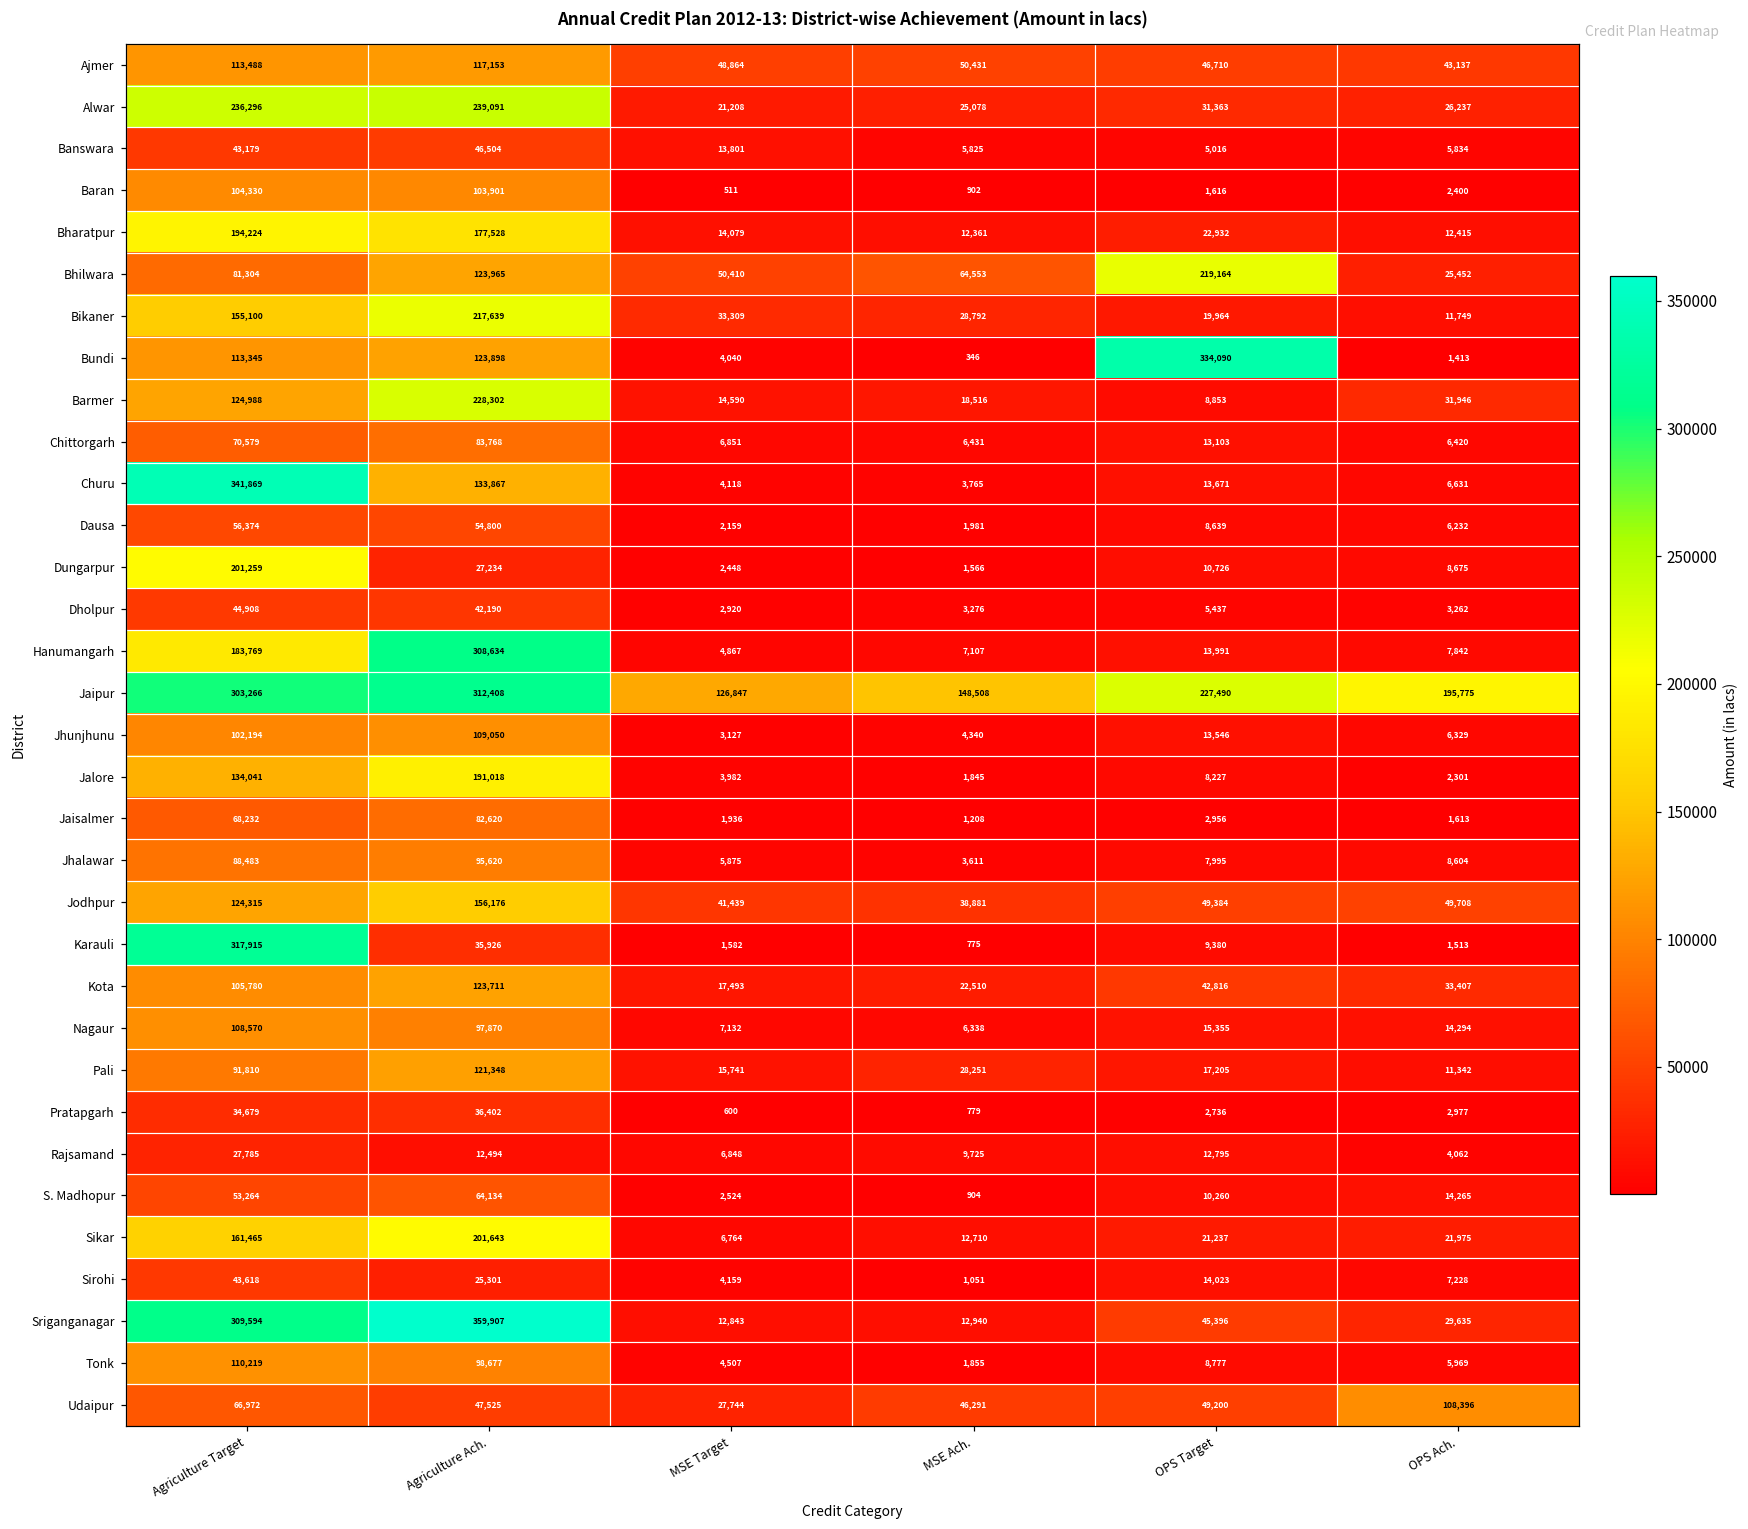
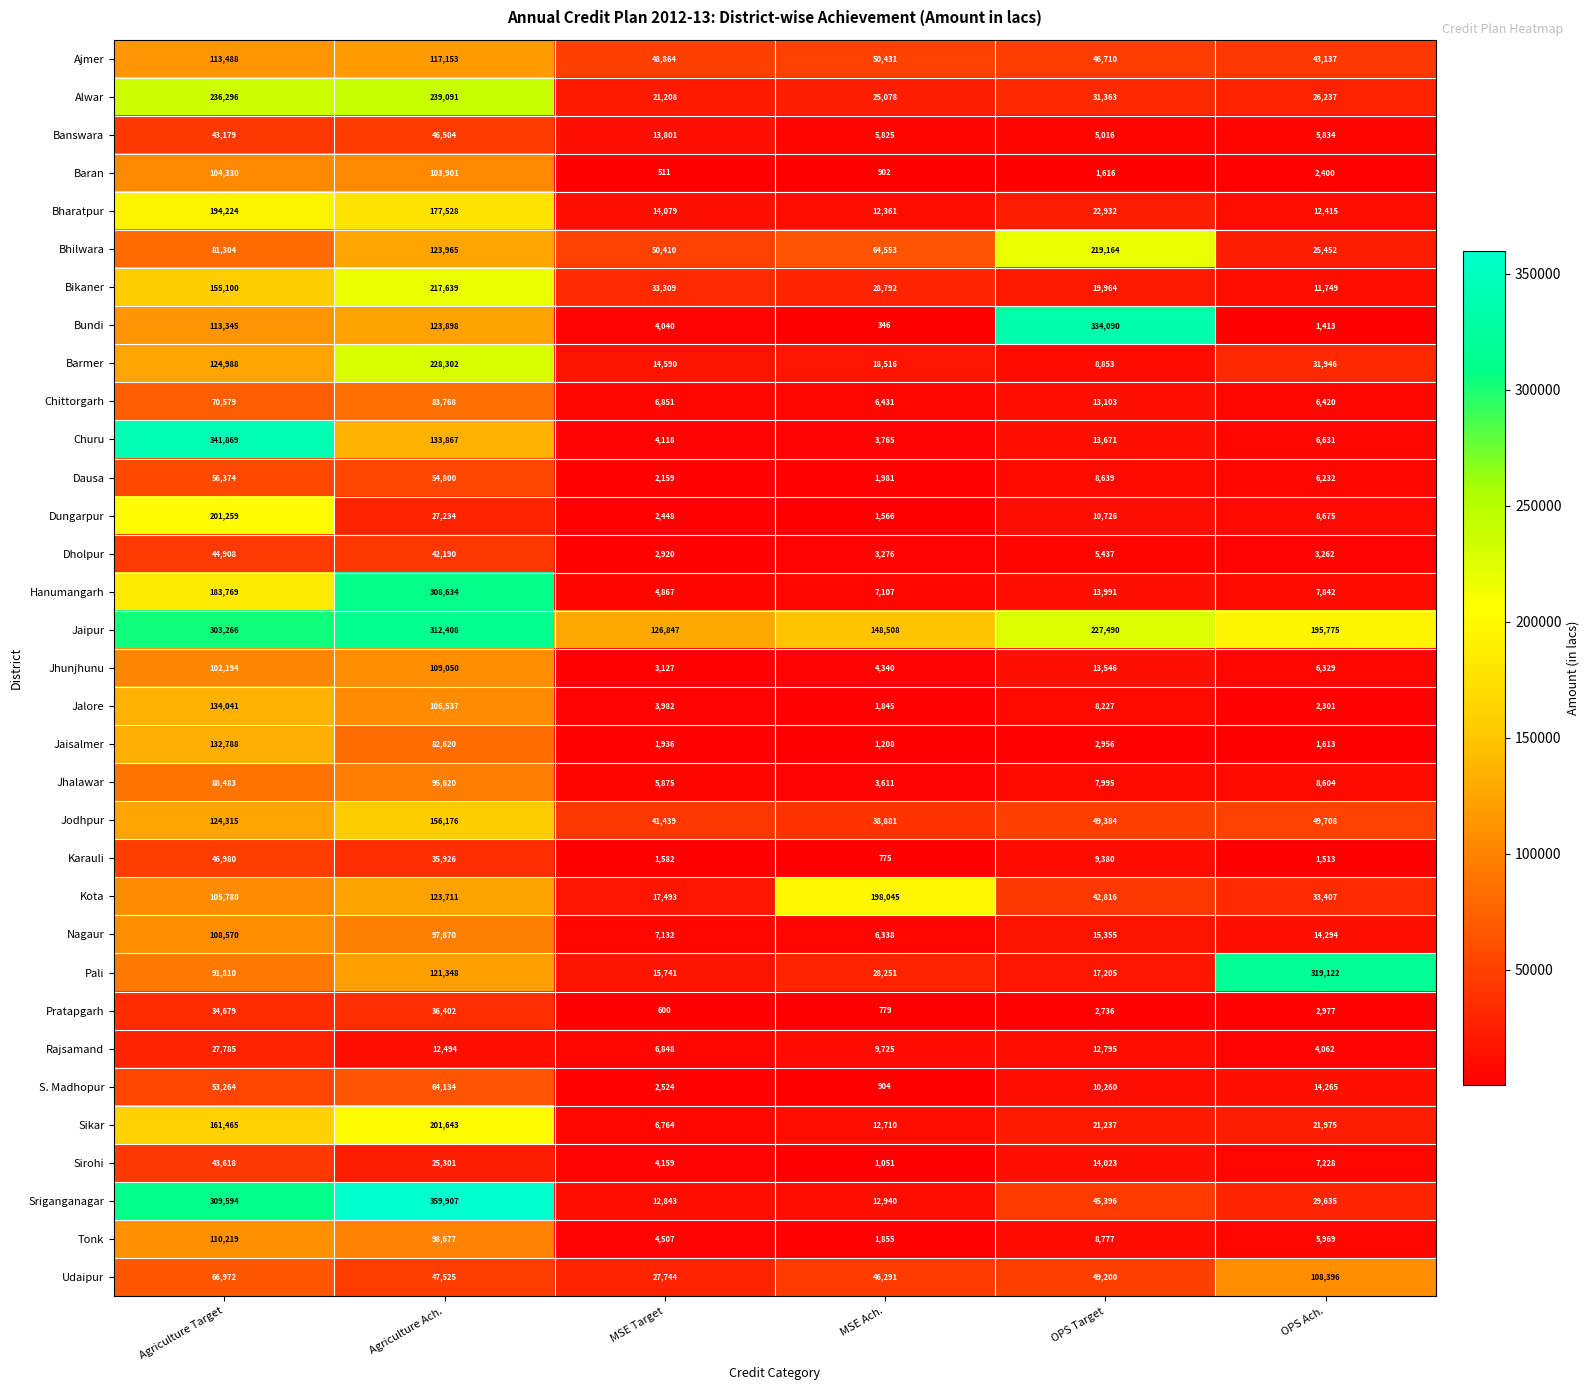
  {
    "Ajmer": {
      "Agriculture Target": "113,488",
      "Agriculture Ach.": "117,153",
      "MSE Target": "48,864",
      "MSE Ach.": "50,431",
      "OPS Target": "46,710",
      "OPS Ach.": "43,137"
    },
    "Alwar": {
      "Agriculture Target": "236,296",
      "Agriculture Ach.": "239,091",
      "MSE Target": "21,208",
      "MSE Ach.": "25,078",
      "OPS Target": "31,363",
      "OPS Ach.": "26,237"
    },
    "Banswara": {
      "Agriculture Target": "43,179",
      "Agriculture Ach.": "46,504",
      "MSE Target": "13,801",
      "MSE Ach.": "5,825",
      "OPS Target": "5,016",
      "OPS Ach.": "5,834"
    },
    "Baran": {
      "Agriculture Target": "104,330",
      "Agriculture Ach.": "103,901",
      "MSE Target": "511",
      "MSE Ach.": "902",
      "OPS Target": "1,616",
      "OPS Ach.": "2,400"
    },
    "Bharatpur": {
      "Agriculture Target": "194,224",
      "Agriculture Ach.": "177,528",
      "MSE Target": "14,079",
      "MSE Ach.": "12,361",
      "OPS Target": "22,932",
      "OPS Ach.": "12,415"
    },
    "Bhilwara": {
      "Agriculture Target": "81,304",
      "Agriculture Ach.": "123,965",
      "MSE Target": "50,410",
      "MSE Ach.": "64,553",
      "OPS Target": "219,164",
      "OPS Ach.": "25,452"
    },
    "Bikaner": {
      "Agriculture Target": "155,100",
      "Agriculture Ach.": "217,639",
      "MSE Target": "33,309",
      "MSE Ach.": "28,792",
      "OPS Target": "19,964",
      "OPS Ach.": "11,749"
    },
    "Bundi": {
      "Agriculture Target": "113,345",
      "Agriculture Ach.": "123,898",
      "MSE Target": "4,040",
      "MSE Ach.": "346",
      "OPS Target": "334,090",
      "OPS Ach.": "1,413"
    },
    "Barmer": {
      "Agriculture Target": "124,988",
      "Agriculture Ach.": "228,302",
      "MSE Target": "14,590",
      "MSE Ach.": "18,516",
      "OPS Target": "8,853",
      "OPS Ach.": "31,946"
    },
    "Chittorgarh": {
      "Agriculture Target": "70,579",
      "Agriculture Ach.": "83,768",
      "MSE Target": "6,851",
      "MSE Ach.": "6,431",
      "OPS Target": "13,103",
      "OPS Ach.": "6,420"
    },
    "Churu": {
      "Agriculture Target": "341,869",
      "Agriculture Ach.": "133,867",
      "MSE Target": "4,118",
      "MSE Ach.": "3,765",
      "OPS Target": "13,671",
      "OPS Ach.": "6,631"
    },
    "Dausa": {
      "Agriculture Target": "56,374",
      "Agriculture Ach.": "54,800",
      "MSE Target": "2,159",
      "MSE Ach.": "1,981",
      "OPS Target": "8,639",
      "OPS Ach.": "6,232"
    },
    "Dungarpur": {
      "Agriculture Target": "201,259",
      "Agriculture Ach.": "27,234",
      "MSE Target": "2,448",
      "MSE Ach.": "1,566",
      "OPS Target": "10,726",
      "OPS Ach.": "8,675"
    },
    "Dholpur": {
      "Agriculture Target": "44,908",
      "Agriculture Ach.": "42,190",
      "MSE Target": "2,920",
      "MSE Ach.": "3,276",
      "OPS Target": "5,437",
      "OPS Ach.": "3,262"
    },
    "Hanumangarh": {
      "Agriculture Target": "183,769",
      "Agriculture Ach.": "308,634",
      "MSE Target": "4,867",
      "MSE Ach.": "7,107",
      "OPS Target": "13,991",
      "OPS Ach.": "7,842"
    },
    "Jaipur": {
      "Agriculture Target": "303,266",
      "Agriculture Ach.": "312,408",
      "MSE Target": "126,847",
      "MSE Ach.": "148,508",
      "OPS Target": "227,490",
      "OPS Ach.": "195,775"
    },
    "Jhunjhunu": {
      "Agriculture Target": "102,194",
      "Agriculture Ach.": "109,050",
      "MSE Target": "3,127",
      "MSE Ach.": "4,340",
      "OPS Target": "13,546",
      "OPS Ach.": "6,329"
    },
    "Jalore": {
      "Agriculture Target": "134,041",
-     "Agriculture Ach.": "191,018",
+     "Agriculture Ach.": "106,537",
      "MSE Target": "3,982",
      "MSE Ach.": "1,845",
      "OPS Target": "8,227",
      "OPS Ach.": "2,301"
    },
    "Jaisalmer": {
-     "Agriculture Target": "68,232",
+     "Agriculture Target": "132,788",
      "Agriculture Ach.": "82,620",
      "MSE Target": "1,936",
      "MSE Ach.": "1,208",
      "OPS Target": "2,956",
      "OPS Ach.": "1,613"
    },
    "Jhalawar": {
      "Agriculture Target": "88,483",
      "Agriculture Ach.": "95,620",
      "MSE Target": "5,875",
      "MSE Ach.": "3,611",
      "OPS Target": "7,995",
      "OPS Ach.": "8,604"
    },
    "Jodhpur": {
      "Agriculture Target": "124,315",
      "Agriculture Ach.": "156,176",
      "MSE Target": "41,439",
      "MSE Ach.": "38,881",
      "OPS Target": "49,384",
      "OPS Ach.": "49,708"
    },
    "Karauli": {
-     "Agriculture Target": "317,915",
+     "Agriculture Target": "46,980",
      "Agriculture Ach.": "35,926",
      "MSE Target": "1,582",
      "MSE Ach.": "775",
      "OPS Target": "9,380",
      "OPS Ach.": "1,513"
    },
    "Kota": {
      "Agriculture Target": "105,780",
      "Agriculture Ach.": "123,711",
      "MSE Target": "17,493",
-     "MSE Ach.": "22,510",
+     "MSE Ach.": "198,045",
      "OPS Target": "42,816",
      "OPS Ach.": "33,407"
    },
    "Nagaur": {
      "Agriculture Target": "108,570",
      "Agriculture Ach.": "97,870",
      "MSE Target": "7,132",
      "MSE Ach.": "6,338",
      "OPS Target": "15,355",
      "OPS Ach.": "14,294"
    },
    "Pali": {
      "Agriculture Target": "91,810",
      "Agriculture Ach.": "121,348",
      "MSE Target": "15,741",
      "MSE Ach.": "28,251",
      "OPS Target": "17,205",
-     "OPS Ach.": "11,342"
+     "OPS Ach.": "319,122"
    },
    "Pratapgarh": {
      "Agriculture Target": "34,679",
      "Agriculture Ach.": "36,402",
      "MSE Target": "600",
      "MSE Ach.": "779",
      "OPS Target": "2,736",
      "OPS Ach.": "2,977"
    },
    "Rajsamand": {
      "Agriculture Target": "27,785",
      "Agriculture Ach.": "12,494",
      "MSE Target": "6,848",
      "MSE Ach.": "9,725",
      "OPS Target": "12,795",
      "OPS Ach.": "4,062"
    },
    "S. Madhopur": {
      "Agriculture Target": "53,264",
      "Agriculture Ach.": "64,134",
      "MSE Target": "2,524",
      "MSE Ach.": "904",
      "OPS Target": "10,260",
      "OPS Ach.": "14,265"
    },
    "Sikar": {
      "Agriculture Target": "161,465",
      "Agriculture Ach.": "201,643",
      "MSE Target": "6,764",
      "MSE Ach.": "12,710",
      "OPS Target": "21,237",
      "OPS Ach.": "21,975"
    },
    "Sirohi": {
      "Agriculture Target": "43,618",
      "Agriculture Ach.": "25,301",
      "MSE Target": "4,159",
      "MSE Ach.": "1,051",
      "OPS Target": "14,023",
      "OPS Ach.": "7,228"
    },
    "Sriganganagar": {
      "Agriculture Target": "309,594",
      "Agriculture Ach.": "359,907",
      "MSE Target": "12,843",
      "MSE Ach.": "12,940",
      "OPS Target": "45,396",
      "OPS Ach.": "29,635"
    },
    "Tonk": {
      "Agriculture Target": "110,219",
      "Agriculture Ach.": "98,677",
      "MSE Target": "4,507",
      "MSE Ach.": "1,855",
      "OPS Target": "8,777",
      "OPS Ach.": "5,969"
    },
    "Udaipur": {
      "Agriculture Target": "66,972",
      "Agriculture Ach.": "47,525",
      "MSE Target": "27,744",
      "MSE Ach.": "46,291",
      "OPS Target": "49,200",
      "OPS Ach.": "108,396"
    }
  }
